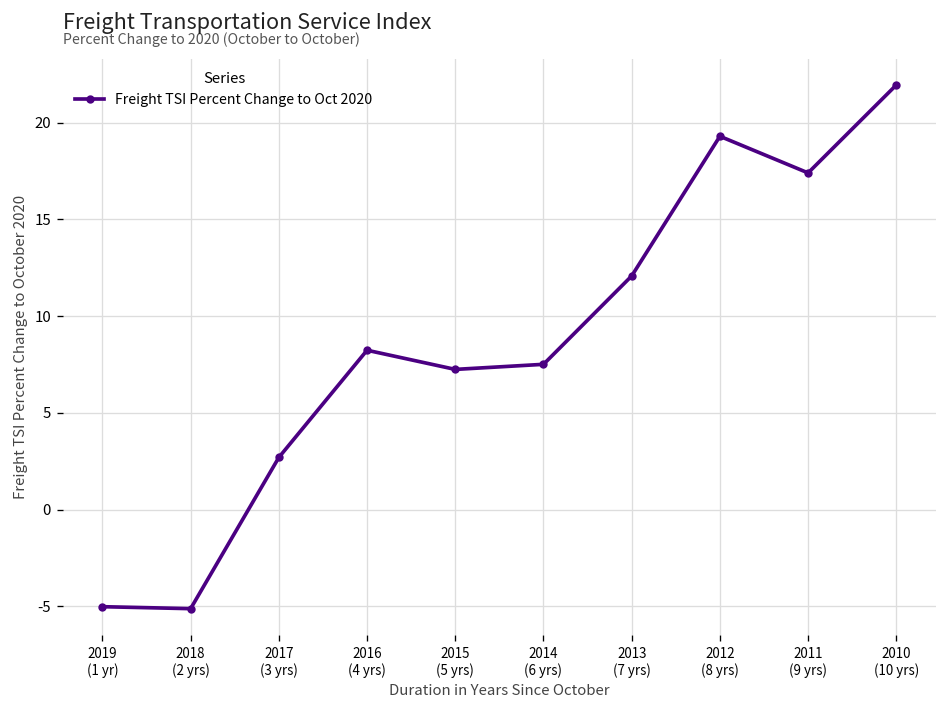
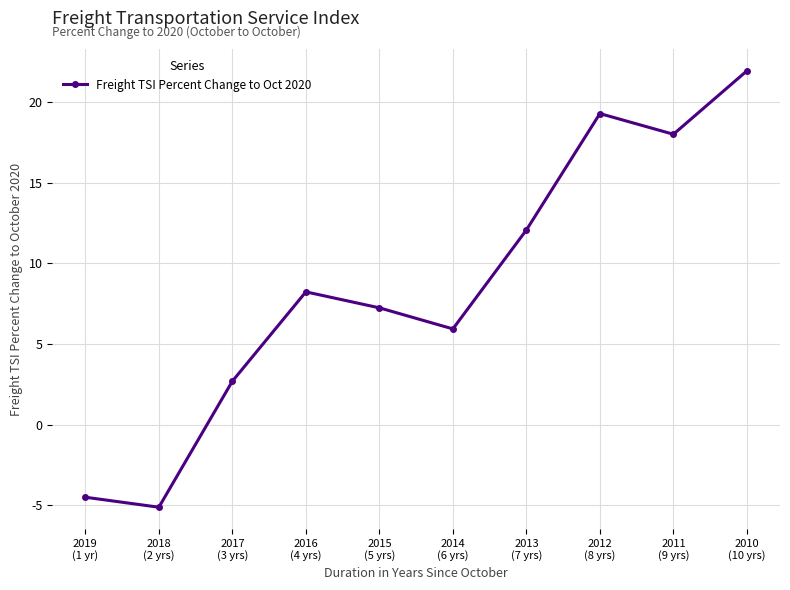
  {
-   "2019 (1 yr)": -5.0,
+   "2019 (1 yr)": -4.5,
    "2018 (2 yrs)": -5.1,
    "2017 (3 yrs)": 2.7,
    "2016 (4 yrs)": 8.2,
    "2015 (5 yrs)": 7.2,
-   "2014 (6 yrs)": 7.5,
+   "2014 (6 yrs)": 5.9,
    "2013 (7 yrs)": 12.1,
    "2012 (8 yrs)": 19.3,
-   "2011 (9 yrs)": 17.4,
+   "2011 (9 yrs)": 18.0,
    "2010 (10 yrs)": 21.9
  }
